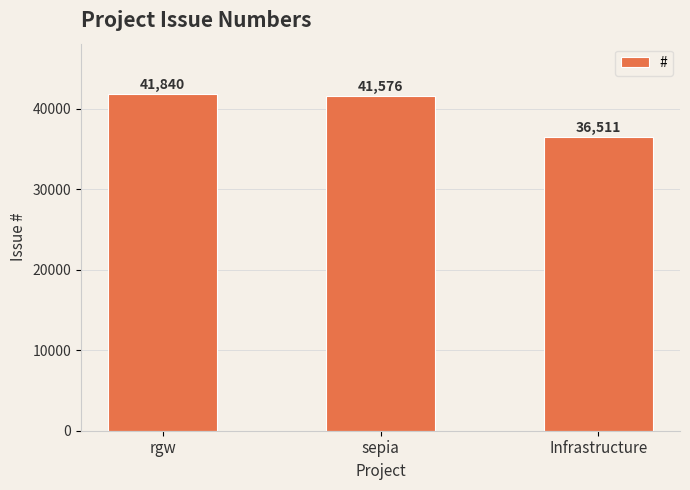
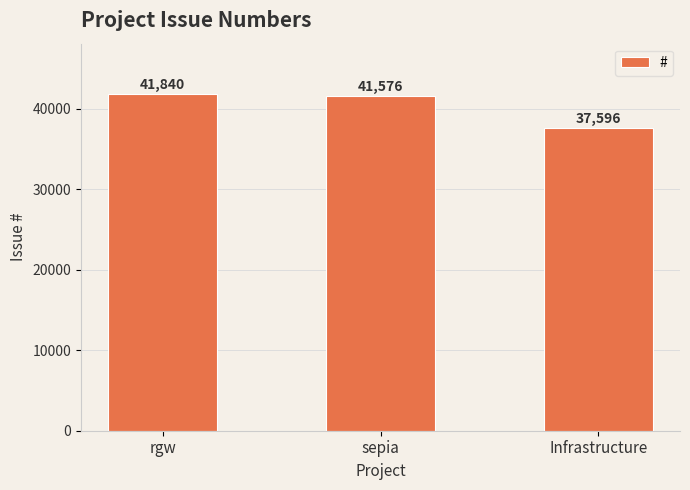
  {
    "rgw": "41,840",
    "sepia": "41,576",
-   "Infrastructure": "36,511"
+   "Infrastructure": "37,596"
  }
